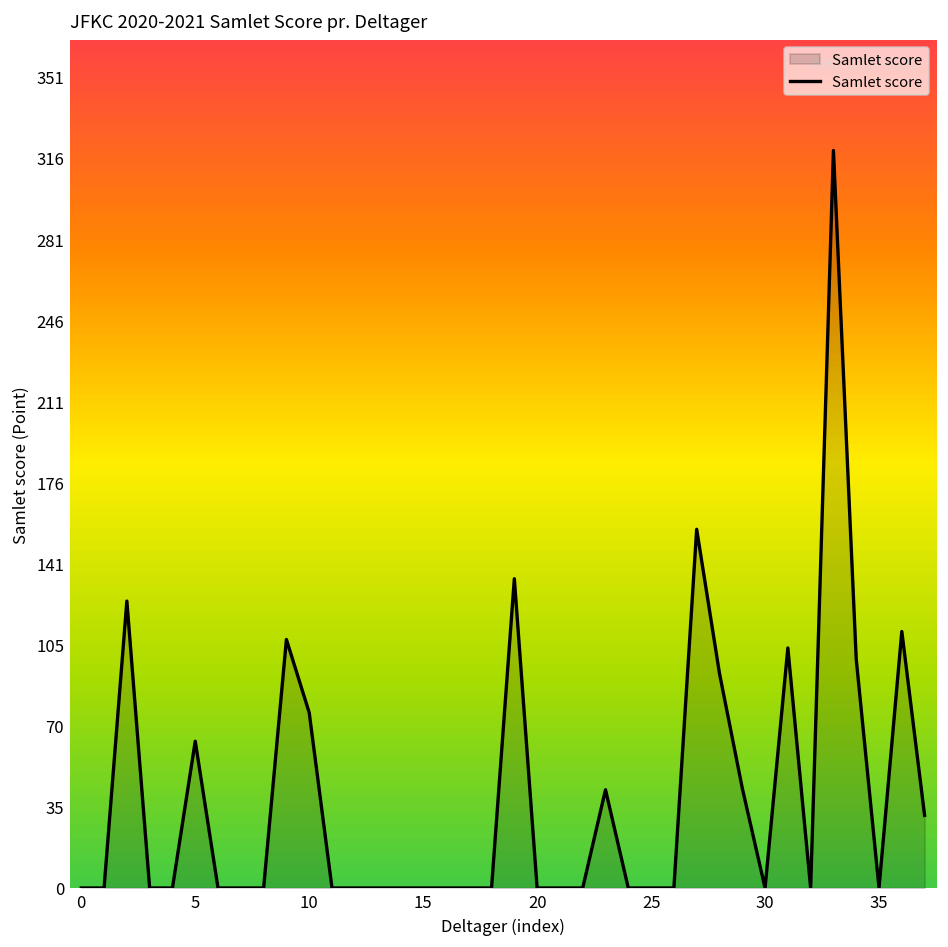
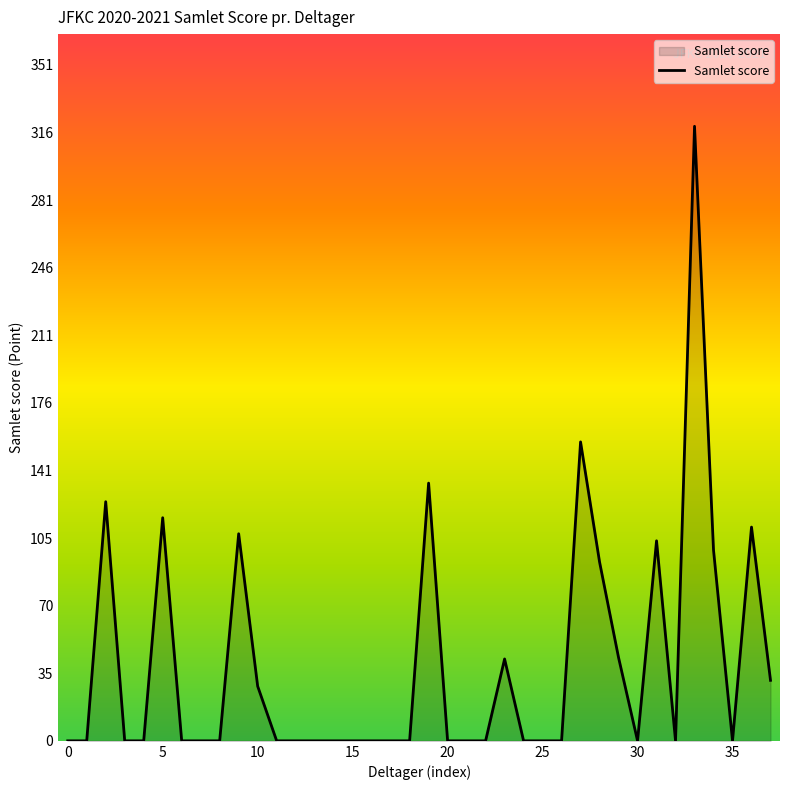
  {
    "0": 0,
-   "5": 64,
-   "10": 76,
+   "5": 116,
+   "10": 28,
    "15": 0,
    "20": 0,
    "25": 0,
    "30": 0,
    "35": 0
  }
